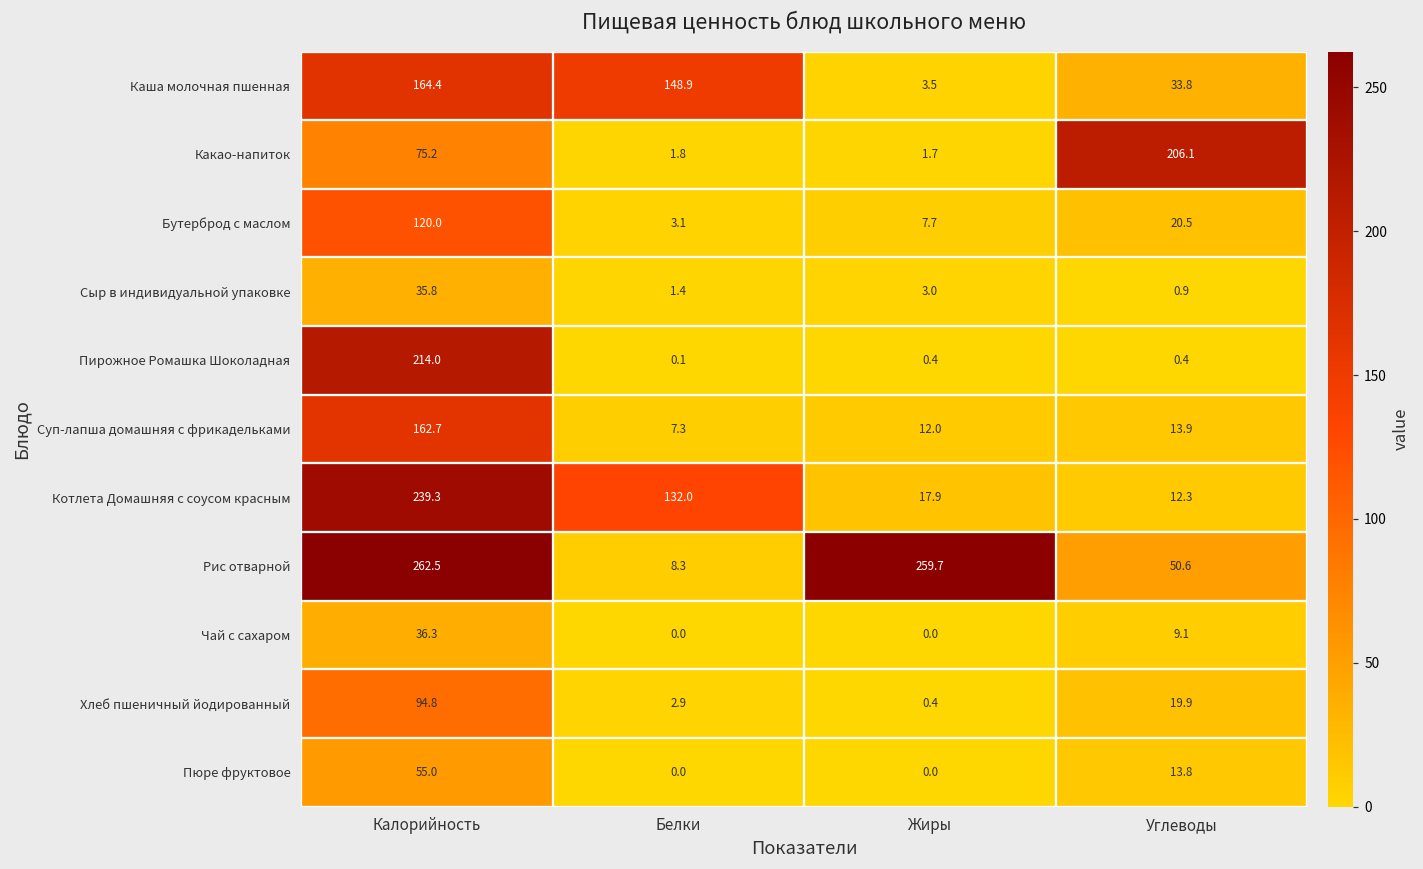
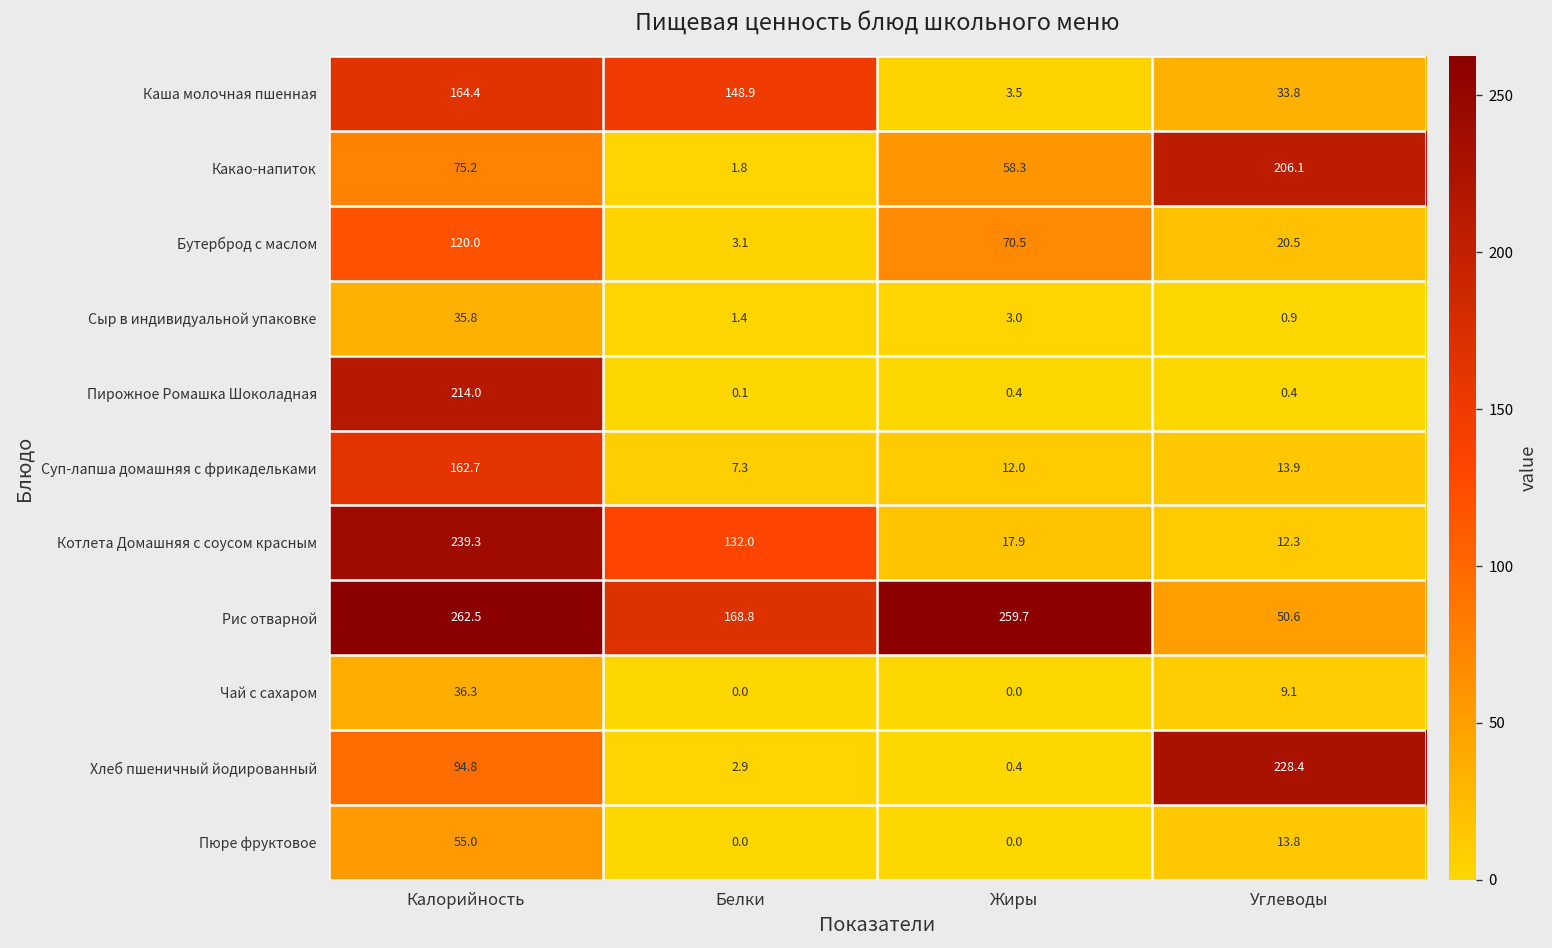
  {
    "Каша молочная пшенная": {
      "Калорийность": 164.4,
      "Белки": 148.9,
      "Жиры": 3.5,
      "Углеводы": 33.8
    },
    "Какао-напиток": {
      "Калорийность": 75.2,
      "Белки": 1.8,
-     "Жиры": 1.7,
+     "Жиры": 58.3,
      "Углеводы": 206.1
    },
    "Бутерброд с маслом": {
      "Калорийность": 120.0,
      "Белки": 3.1,
-     "Жиры": 7.7,
+     "Жиры": 70.5,
      "Углеводы": 20.5
    },
    "Сыр в индивидуальной упаковке": {
      "Калорийность": 35.8,
      "Белки": 1.4,
      "Жиры": 3.0,
      "Углеводы": 0.9
    },
    "Пирожное Ромашка Шоколадная": {
      "Калорийность": 214.0,
      "Белки": 0.1,
      "Жиры": 0.4,
      "Углеводы": 0.4
    },
    "Суп-лапша домашняя с фрикадельками": {
      "Калорийность": 162.7,
      "Белки": 7.3,
      "Жиры": 12.0,
      "Углеводы": 13.9
    },
    "Котлета Домашняя с соусом красным": {
      "Калорийность": 239.3,
      "Белки": 132.0,
      "Жиры": 17.9,
      "Углеводы": 12.3
    },
    "Рис отварной": {
      "Калорийность": 262.5,
-     "Белки": 8.3,
+     "Белки": 168.8,
      "Жиры": 259.7,
      "Углеводы": 50.6
    },
    "Чай с сахаром": {
      "Калорийность": 36.3,
      "Белки": 0.0,
      "Жиры": 0.0,
      "Углеводы": 9.1
    },
    "Хлеб пшеничный йодированный": {
      "Калорийность": 94.8,
      "Белки": 2.9,
      "Жиры": 0.4,
-     "Углеводы": 19.9
+     "Углеводы": 228.4
    },
    "Пюре фруктовое": {
      "Калорийность": 55.0,
      "Белки": 0.0,
      "Жиры": 0.0,
      "Углеводы": 13.8
    }
  }
